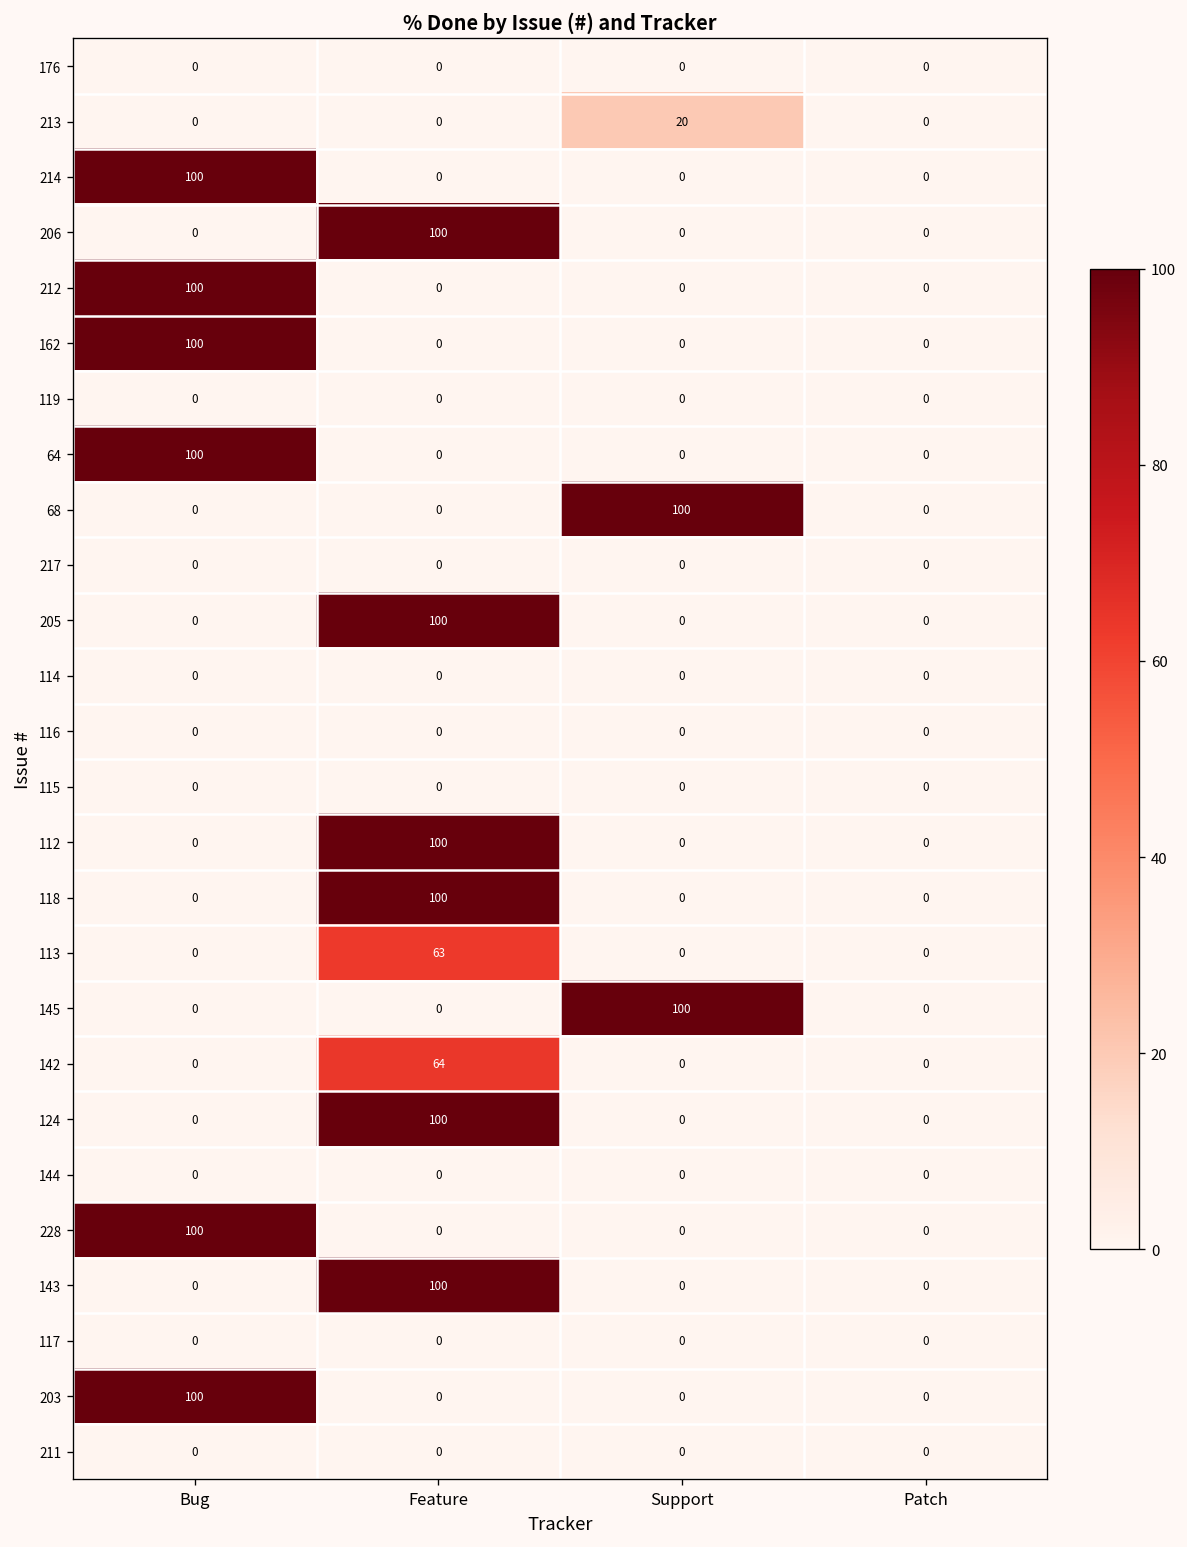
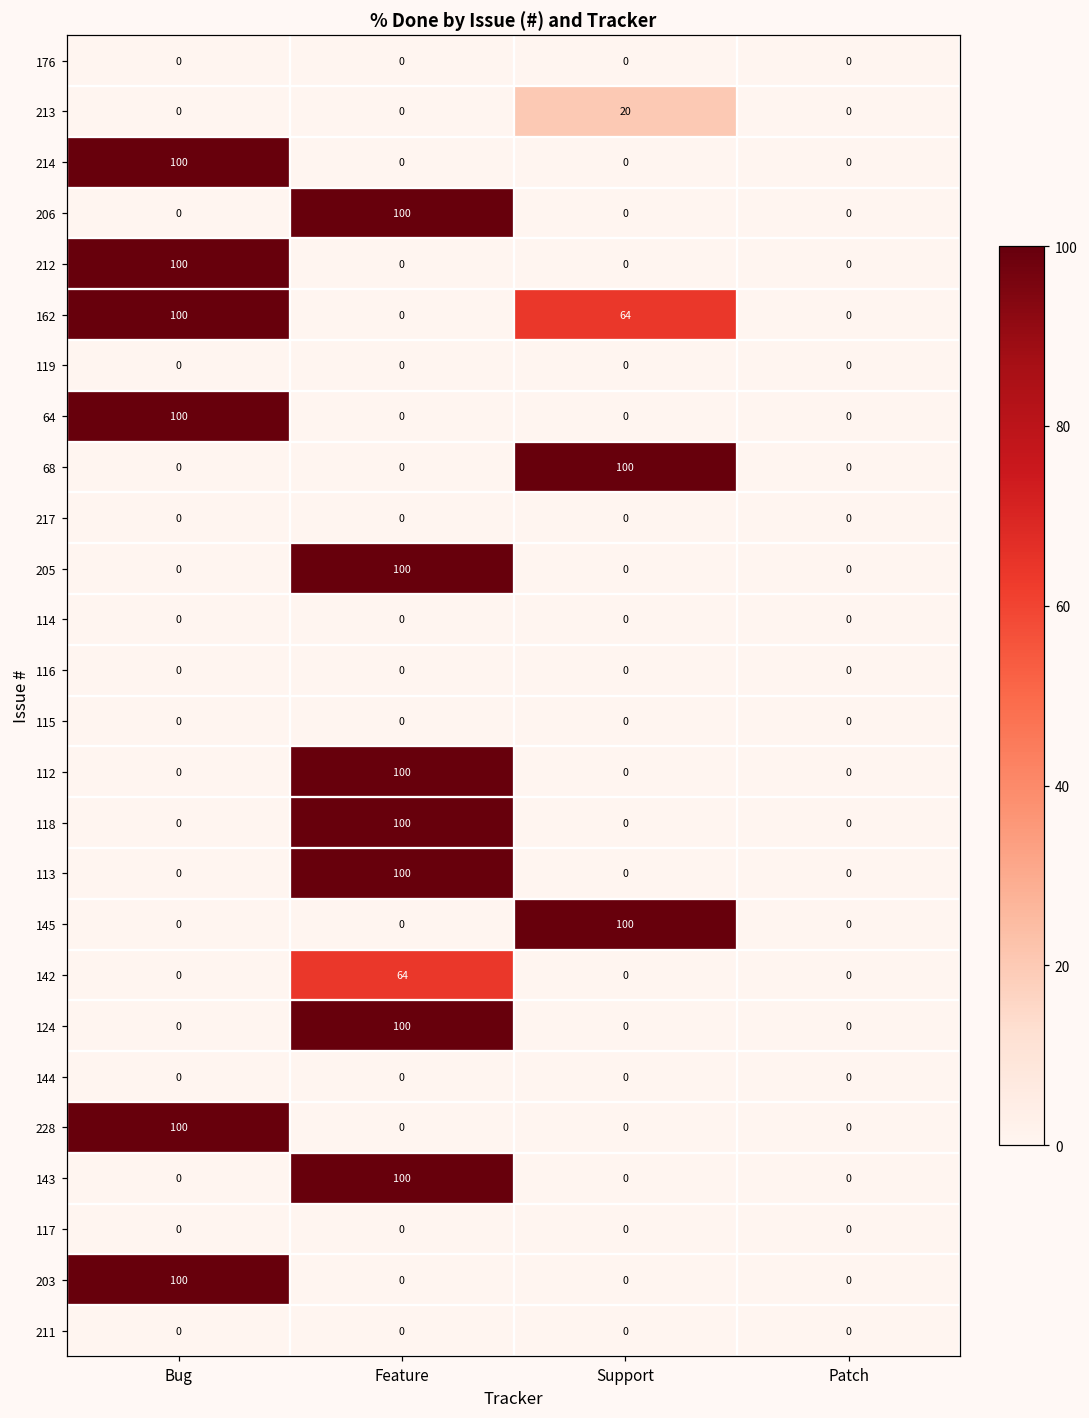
  {
    "176": {
      "Bug": 0,
      "Feature": 0,
      "Support": 0,
      "Patch": 0
    },
    "213": {
      "Bug": 0,
      "Feature": 0,
      "Support": 20,
      "Patch": 0
    },
    "214": {
      "Bug": 100,
      "Feature": 0,
      "Support": 0,
      "Patch": 0
    },
    "206": {
      "Bug": 0,
      "Feature": 100,
      "Support": 0,
      "Patch": 0
    },
    "212": {
      "Bug": 100,
      "Feature": 0,
      "Support": 0,
      "Patch": 0
    },
    "162": {
      "Bug": 100,
      "Feature": 0,
-     "Support": 0,
+     "Support": 64,
      "Patch": 0
    },
    "119": {
      "Bug": 0,
      "Feature": 0,
      "Support": 0,
      "Patch": 0
    },
    "64": {
      "Bug": 100,
      "Feature": 0,
      "Support": 0,
      "Patch": 0
    },
    "68": {
      "Bug": 0,
      "Feature": 0,
      "Support": 100,
      "Patch": 0
    },
    "217": {
      "Bug": 0,
      "Feature": 0,
      "Support": 0,
      "Patch": 0
    },
    "205": {
      "Bug": 0,
      "Feature": 100,
      "Support": 0,
      "Patch": 0
    },
    "114": {
      "Bug": 0,
      "Feature": 0,
      "Support": 0,
      "Patch": 0
    },
    "116": {
      "Bug": 0,
      "Feature": 0,
      "Support": 0,
      "Patch": 0
    },
    "115": {
      "Bug": 0,
      "Feature": 0,
      "Support": 0,
      "Patch": 0
    },
    "112": {
      "Bug": 0,
      "Feature": 100,
      "Support": 0,
      "Patch": 0
    },
    "118": {
      "Bug": 0,
      "Feature": 100,
      "Support": 0,
      "Patch": 0
    },
    "113": {
      "Bug": 0,
-     "Feature": 63,
+     "Feature": 100,
      "Support": 0,
      "Patch": 0
    },
    "145": {
      "Bug": 0,
      "Feature": 0,
      "Support": 100,
      "Patch": 0
    },
    "142": {
      "Bug": 0,
      "Feature": 64,
      "Support": 0,
      "Patch": 0
    },
    "124": {
      "Bug": 0,
      "Feature": 100,
      "Support": 0,
      "Patch": 0
    },
    "144": {
      "Bug": 0,
      "Feature": 0,
      "Support": 0,
      "Patch": 0
    },
    "228": {
      "Bug": 100,
      "Feature": 0,
      "Support": 0,
      "Patch": 0
    },
    "143": {
      "Bug": 0,
      "Feature": 100,
      "Support": 0,
      "Patch": 0
    },
    "117": {
      "Bug": 0,
      "Feature": 0,
      "Support": 0,
      "Patch": 0
    },
    "203": {
      "Bug": 100,
      "Feature": 0,
      "Support": 0,
      "Patch": 0
    },
    "211": {
      "Bug": 0,
      "Feature": 0,
      "Support": 0,
      "Patch": 0
    }
  }
